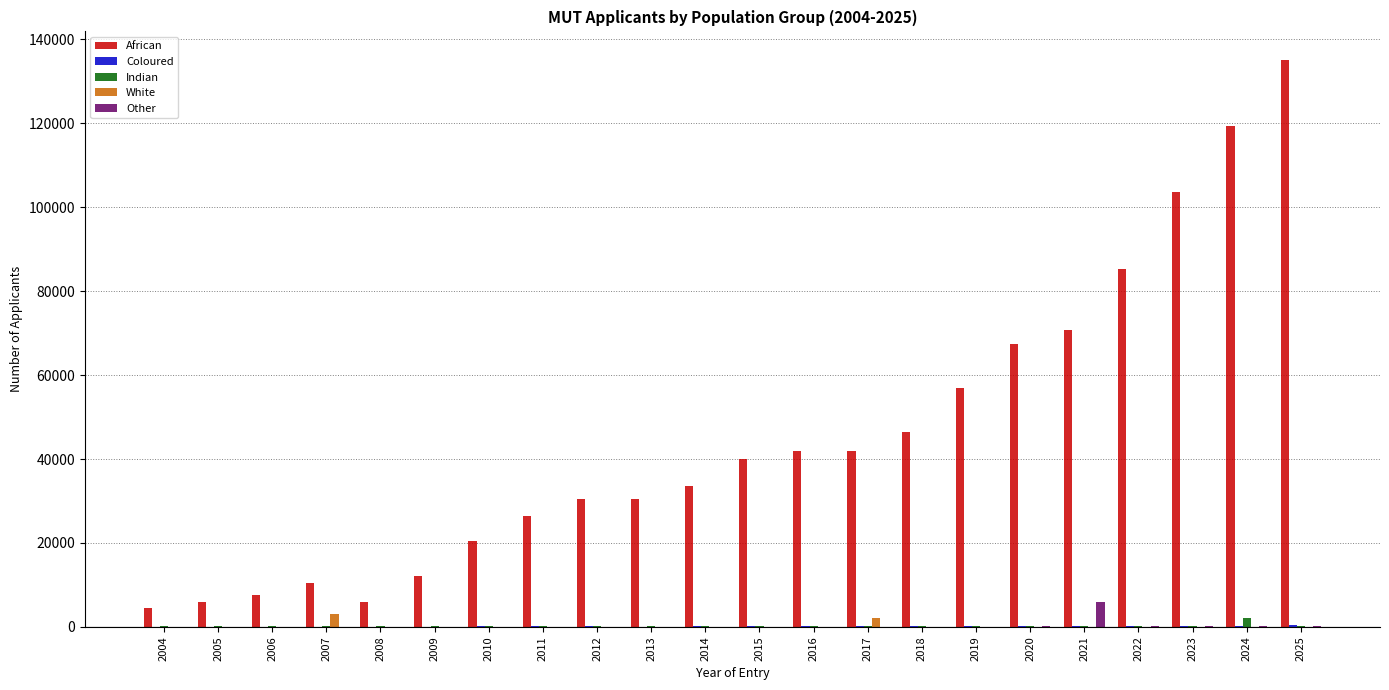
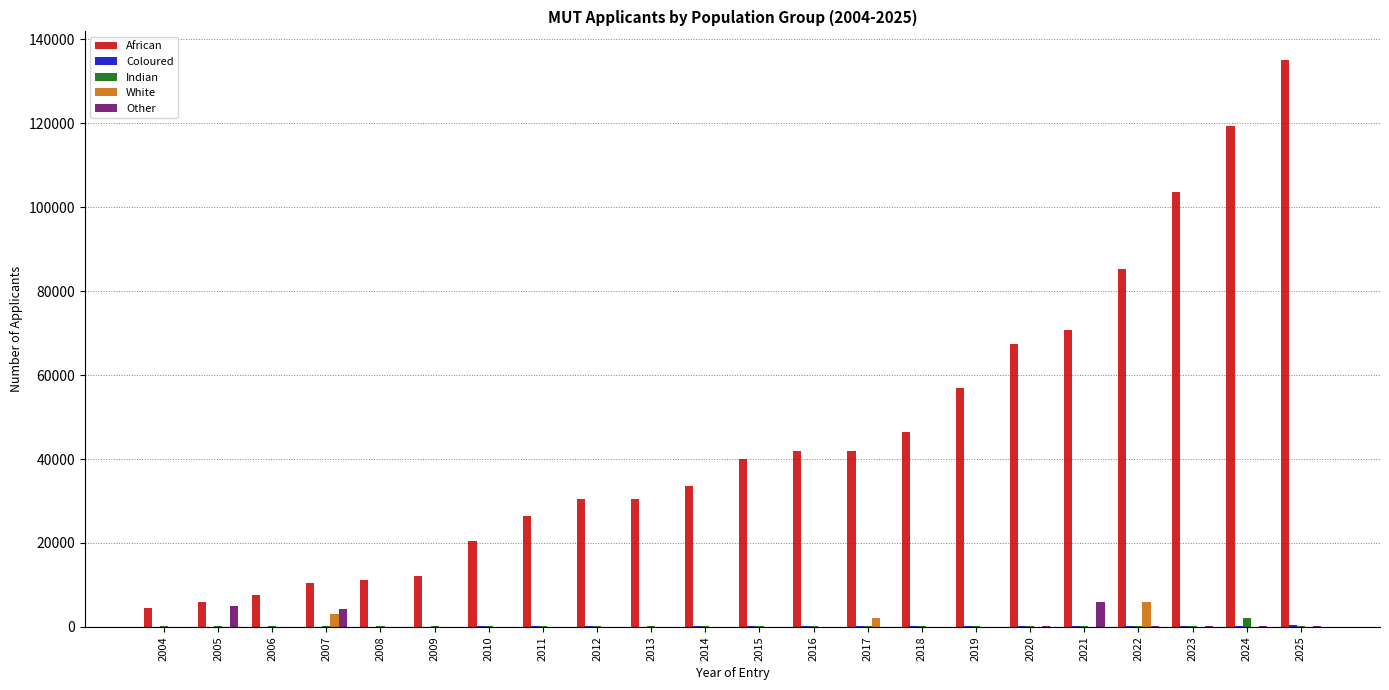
  {
    "African": {
      "2004": 5000,
      "2005": 6000,
      "2006": 8000,
      "2007": 10000,
-     "2008": 6000,
+     "2008": 11000,
      "2009": 12000,
      "2010": 21000,
      "2011": 26000,
      "2012": 30000,
      "2013": 30000,
      "2014": 34000,
      "2015": 40000,
      "2016": 42000,
      "2017": 42000,
      "2018": 46000,
      "2019": 57000,
      "2020": 68000,
      "2021": 71000,
      "2022": 85000,
      "2023": 104000,
      "2024": 119000,
      "2025": 135000
    },
    "Indian": {
      "2024": 2000
    },
    "White": {
      "2007": 3000,
      "2017": 2000,
-     "2022": 0
+     "2022": 6000
    },
    "Other": {
-     "2005": 0,
-     "2007": 0,
+     "2005": 5000,
+     "2007": 4000,
      "2008": 0,
      "2021": 6000
    }
  }
